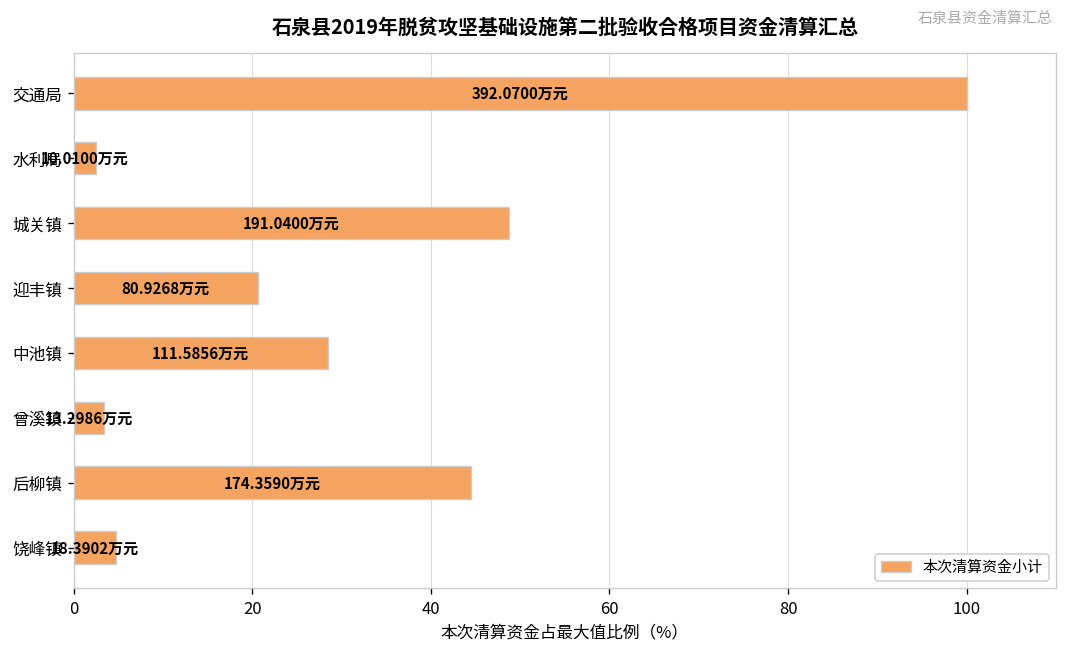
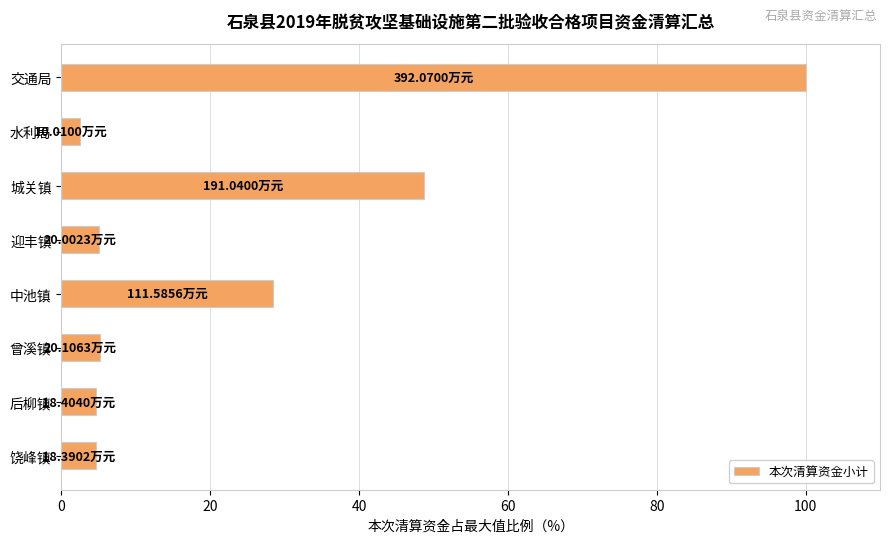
  {
-   "迎丰镇": 80.9268,
-   "曾溪镇": 13.2986,
-   "后柳镇": 174.3590
+   "迎丰镇": 20.0023,
+   "曾溪镇": 20.1063,
+   "后柳镇": 18.4040
  }
